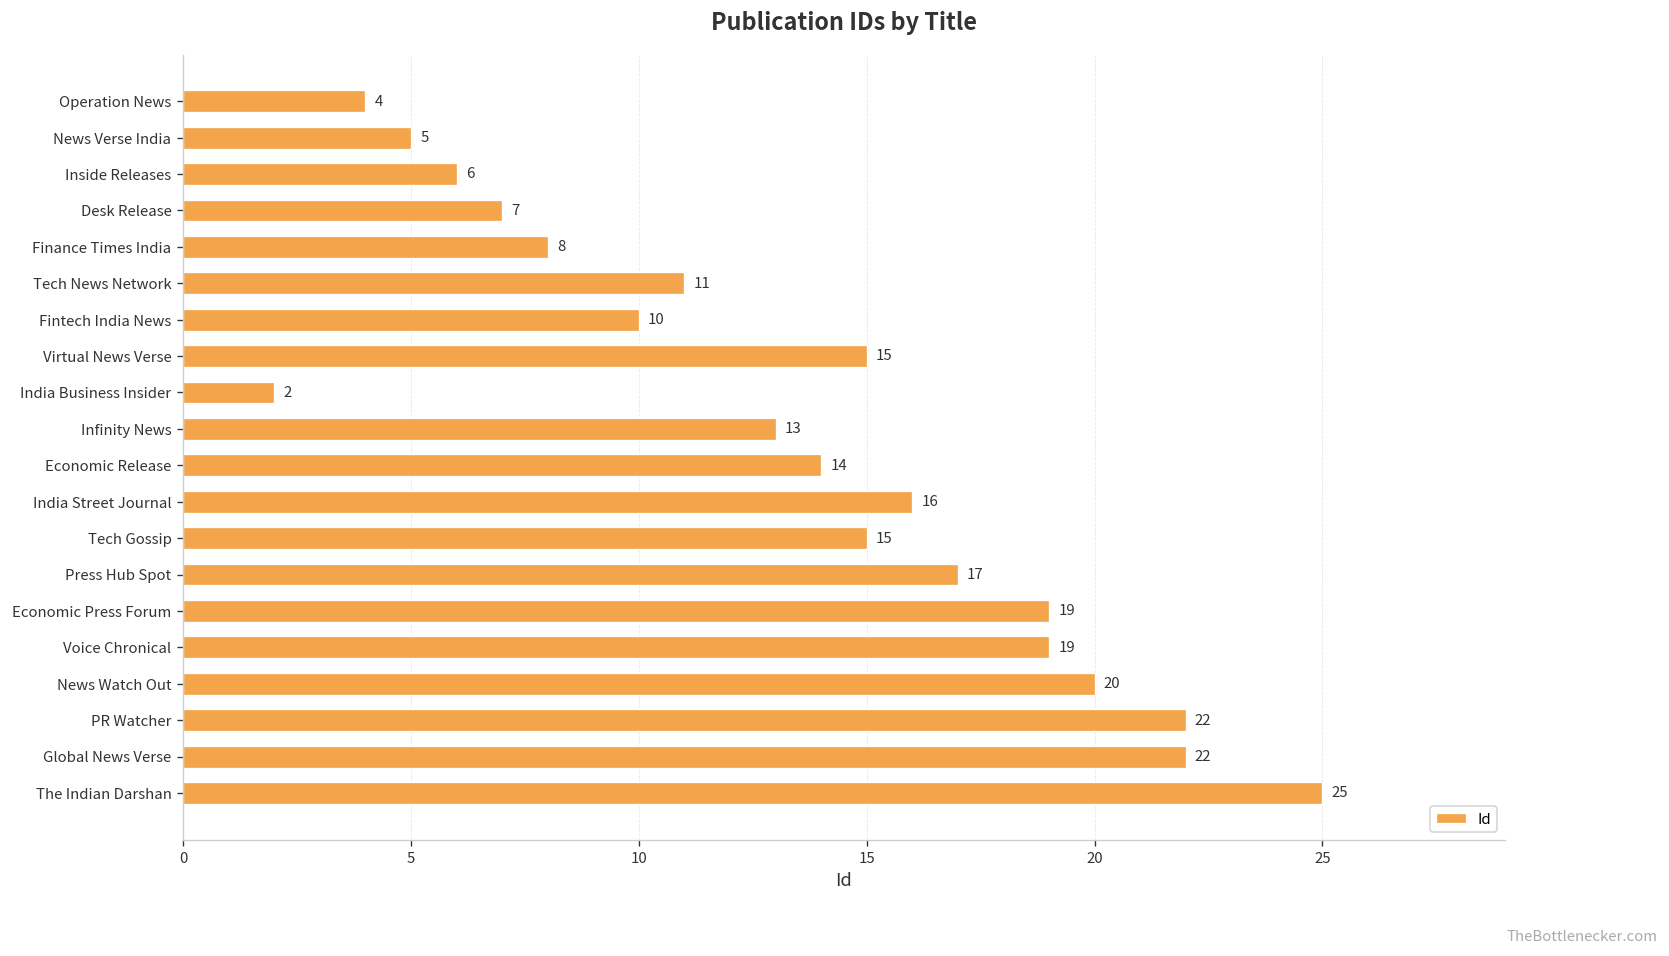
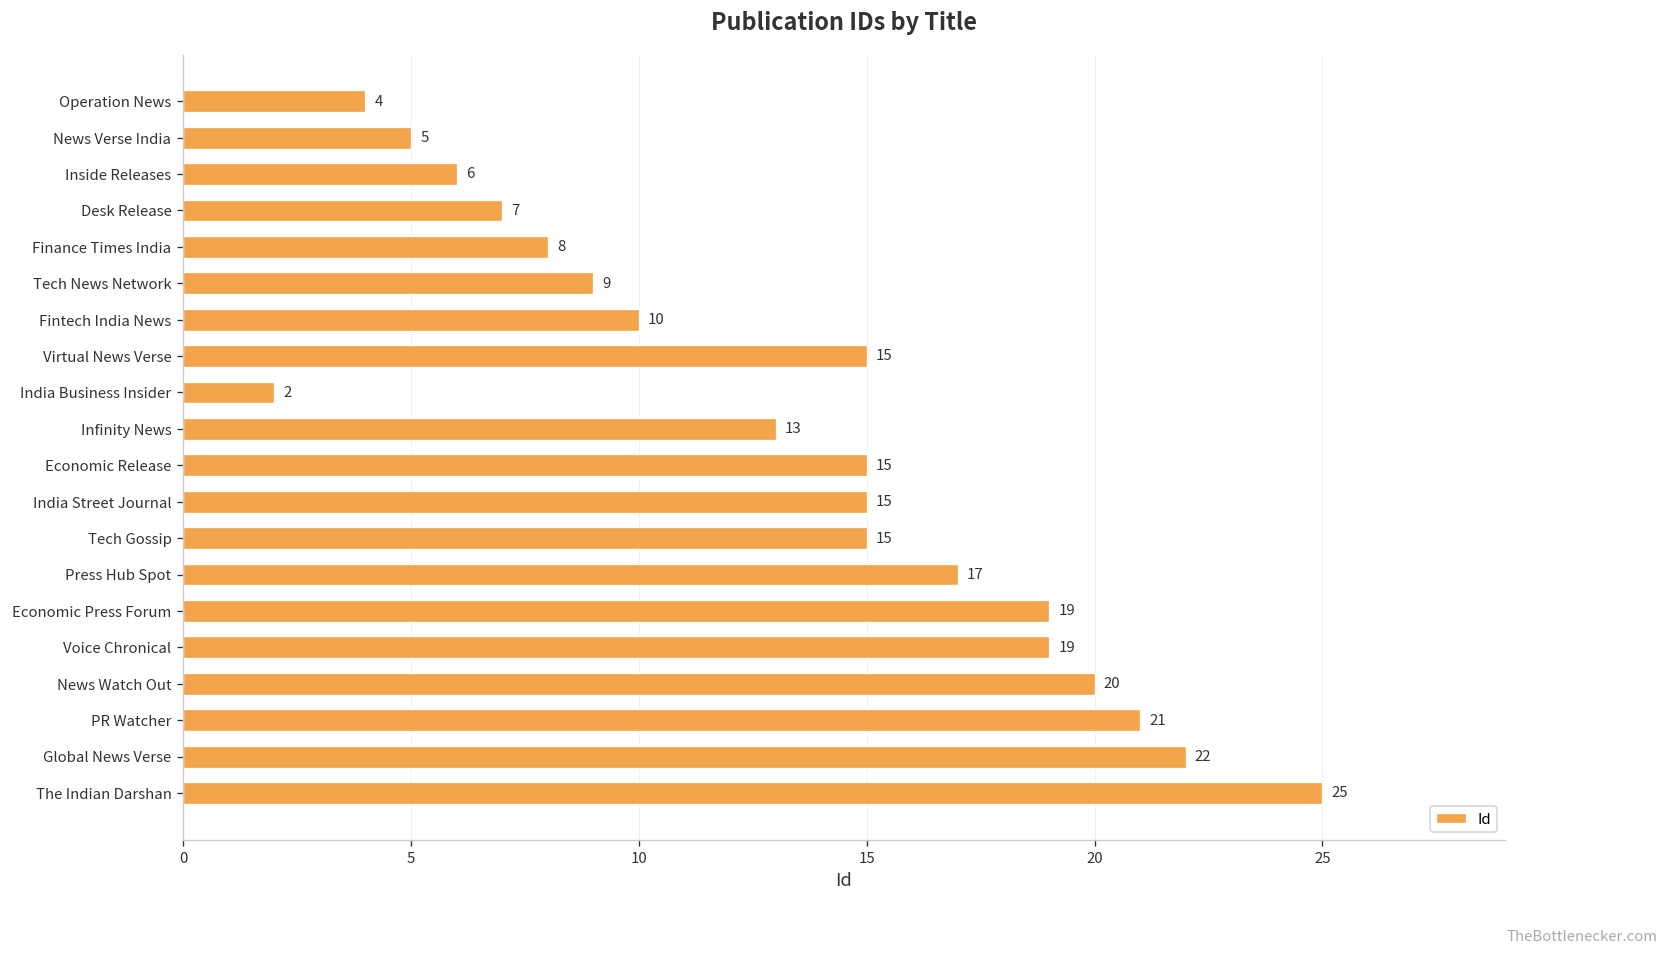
  {
    "Operation News": 4,
    "News Verse India": 5,
    "Inside Releases": 6,
    "Desk Release": 7,
    "Finance Times India": 8,
-   "Tech News Network": 11,
+   "Tech News Network": 9,
    "Fintech India News": 10,
    "Virtual News Verse": 15,
    "India Business Insider": 2,
    "Infinity News": 13,
-   "Economic Release": 14,
-   "India Street Journal": 16,
+   "Economic Release": 15,
+   "India Street Journal": 15,
    "Tech Gossip": 15,
    "Press Hub Spot": 17,
    "Economic Press Forum": 19,
    "Voice Chronical": 19,
    "News Watch Out": 20,
-   "PR Watcher": 22,
+   "PR Watcher": 21,
    "Global News Verse": 22,
    "The Indian Darshan": 25
  }
